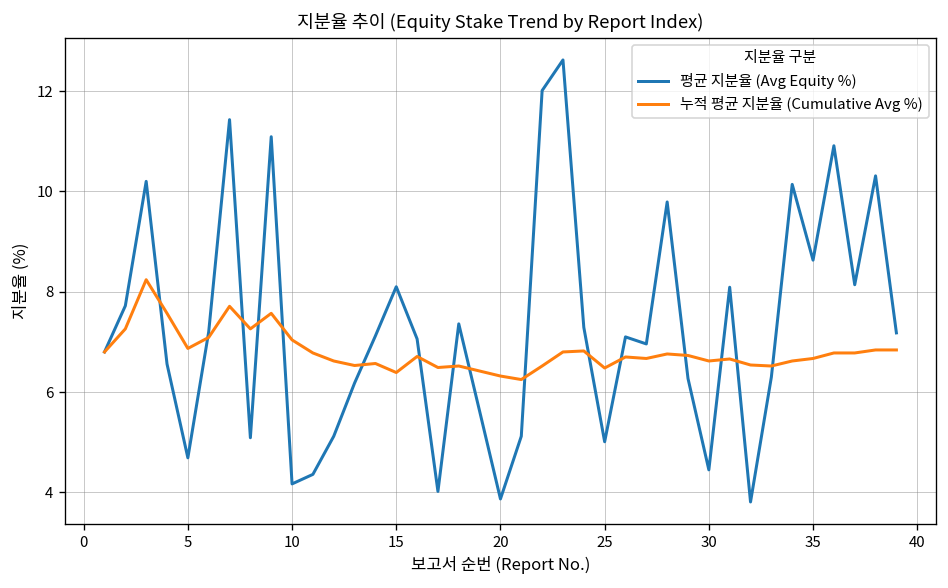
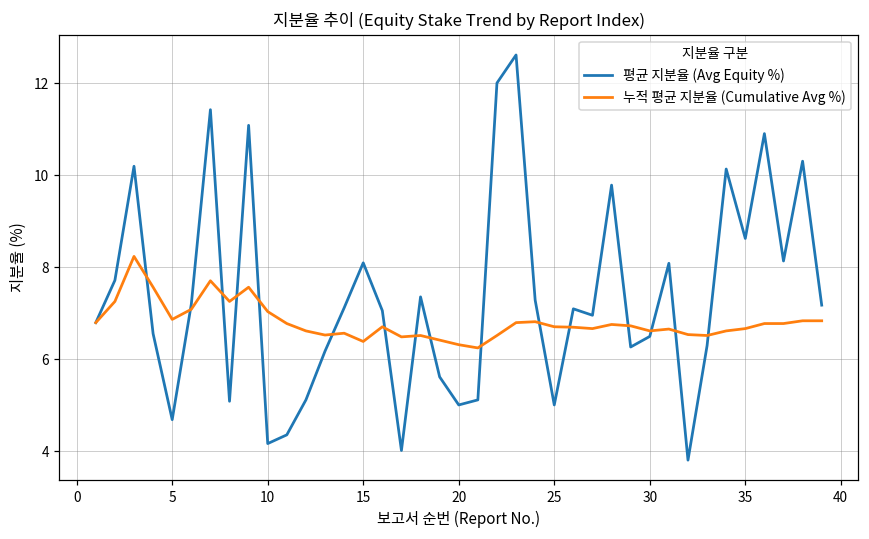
  {
    "평균 지분율 (Avg Equity %)": {
      "5": 4.7,
      "10": 4.2,
      "15": 8.1,
-     "20": 3.9,
+     "20": 5.0,
      "25": 5.0,
-     "30": 4.5,
+     "30": 6.5,
      "35": 8.6
    },
    "누적 평균 지분율 (Cumulative Avg %)": {
      "5": 6.9,
      "10": 7.0,
      "15": 6.4,
      "20": 6.3,
-     "25": 6.5,
+     "25": 6.7,
      "30": 6.6,
      "35": 6.7
    }
  }
